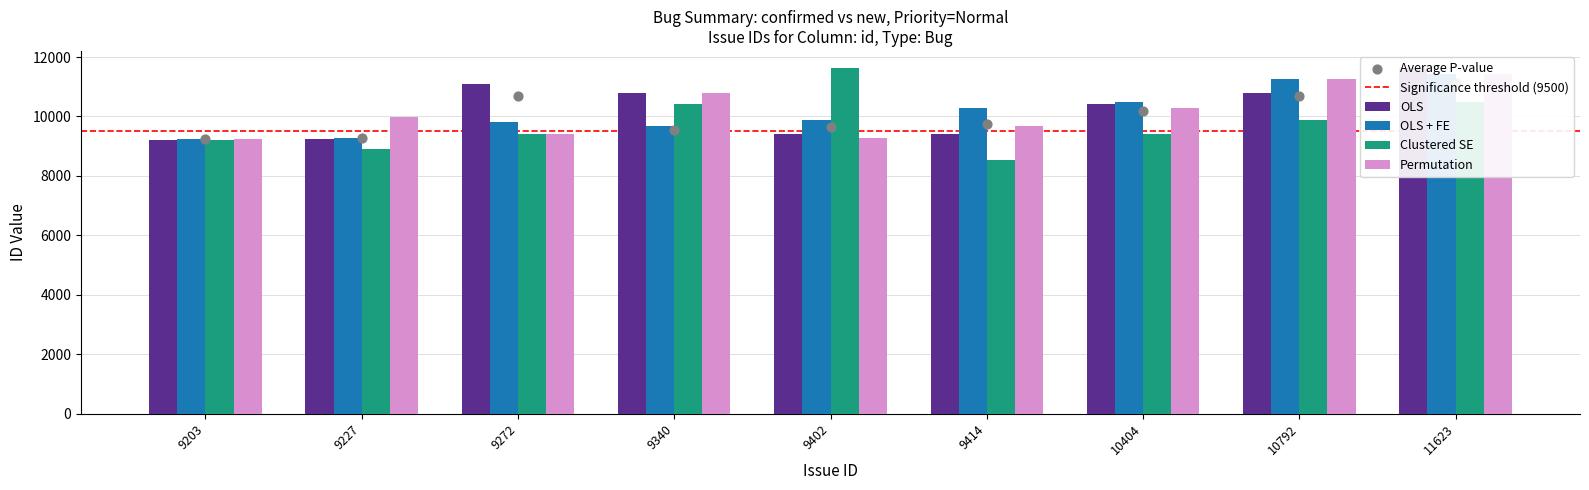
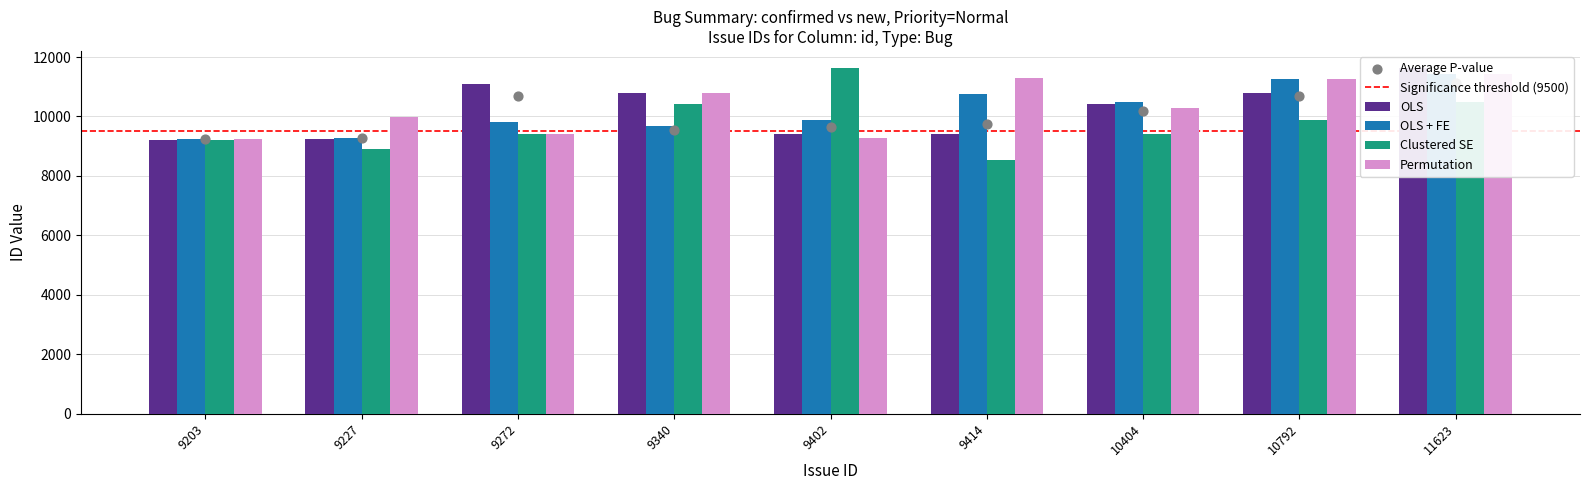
  {
    "OLS": {
      "9203": 9200,
      "9227": 9200,
      "9272": 11100,
      "9340": 10800,
      "9402": 9400,
      "9414": 9400,
      "10404": 10400,
      "10792": 10800
    },
    "OLS + FE": {
      "9203": 9300,
      "9227": 9300,
      "9272": 9800,
      "9340": 9700,
      "9402": 9900,
-     "9414": 10300,
+     "9414": 10800,
      "10404": 10500,
      "10792": 11200
    },
    "Clustered SE": {
      "9203": 9200,
      "9227": 8900,
      "9272": 9400,
      "9340": 10400,
      "9402": 11600,
      "9414": 8500,
      "10404": 9400,
      "10792": 9900
    },
    "Permutation": {
      "9203": 9200,
      "9227": 10000,
      "9272": 9400,
      "9340": 10800,
      "9402": 9300,
-     "9414": 9700,
+     "9414": 11300,
      "10404": 10300,
      "10792": 11200
    }
  }
